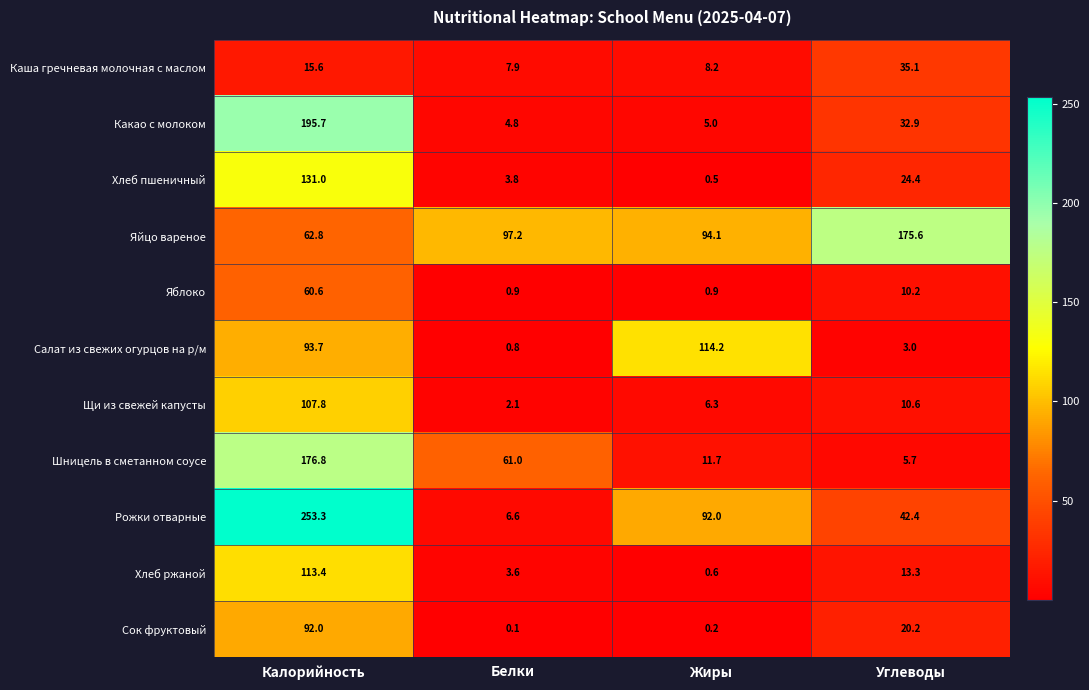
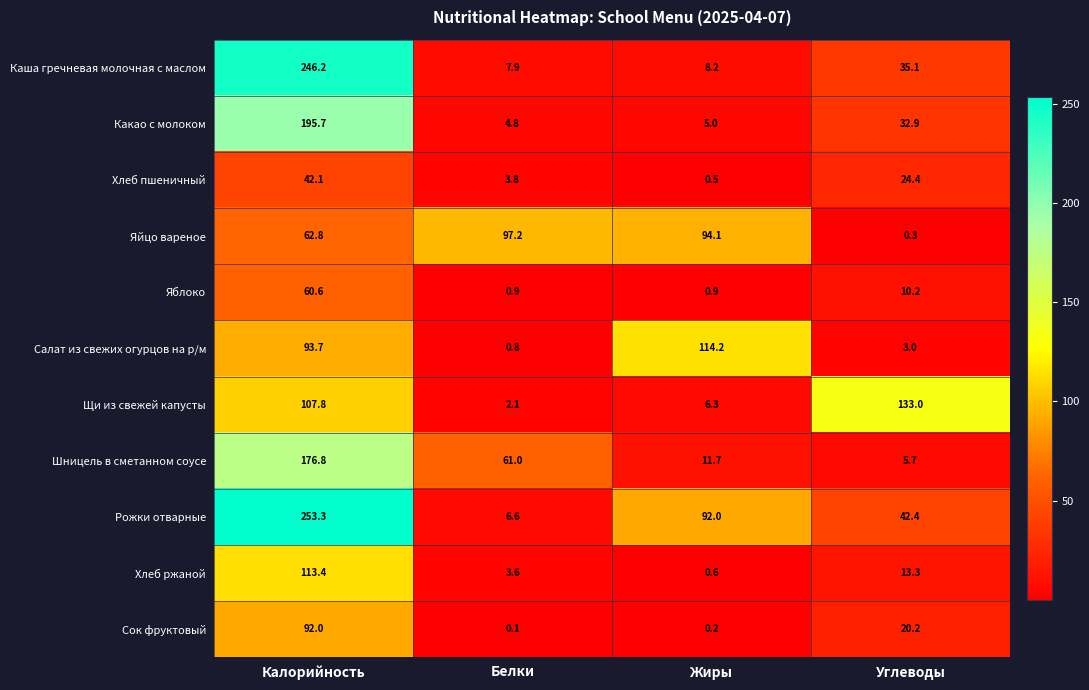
  {
    "Каша гречневая молочная с маслом": {
-     "Калорийность": 15.6,
+     "Калорийность": 246.2,
      "Белки": 7.9,
      "Жиры": 8.2,
      "Углеводы": 35.1
    },
    "Какао с молоком": {
      "Калорийность": 195.7,
      "Белки": 4.8,
      "Жиры": 5.0,
      "Углеводы": 32.9
    },
    "Хлеб пшеничный": {
-     "Калорийность": 131.0,
+     "Калорийность": 42.1,
      "Белки": 3.8,
      "Жиры": 0.5,
      "Углеводы": 24.4
    },
    "Яйцо вареное": {
      "Калорийность": 62.8,
      "Белки": 97.2,
      "Жиры": 94.1,
-     "Углеводы": 175.6
+     "Углеводы": 0.3
    },
    "Яблоко": {
      "Калорийность": 60.6,
      "Белки": 0.9,
      "Жиры": 0.9,
      "Углеводы": 10.2
    },
    "Салат из свежих огурцов на р/м": {
      "Калорийность": 93.7,
      "Белки": 0.8,
      "Жиры": 114.2,
      "Углеводы": 3.0
    },
    "Щи из свежей капусты": {
      "Калорийность": 107.8,
      "Белки": 2.1,
      "Жиры": 6.3,
-     "Углеводы": 10.6
+     "Углеводы": 133.0
    },
    "Шницель в сметанном соусе": {
      "Калорийность": 176.8,
      "Белки": 61.0,
      "Жиры": 11.7,
      "Углеводы": 5.7
    },
    "Рожки отварные": {
      "Калорийность": 253.3,
      "Белки": 6.6,
      "Жиры": 92.0,
      "Углеводы": 42.4
    },
    "Хлеб ржаной": {
      "Калорийность": 113.4,
      "Белки": 3.6,
      "Жиры": 0.6,
      "Углеводы": 13.3
    },
    "Сок фруктовый": {
      "Калорийность": 92.0,
      "Белки": 0.1,
      "Жиры": 0.2,
      "Углеводы": 20.2
    }
  }
